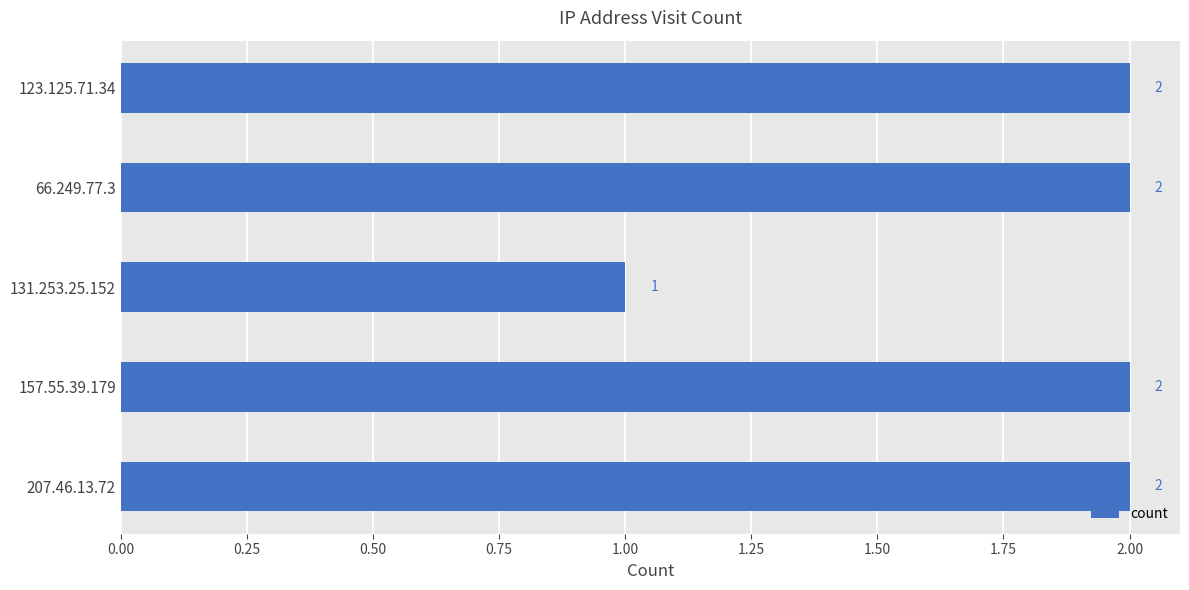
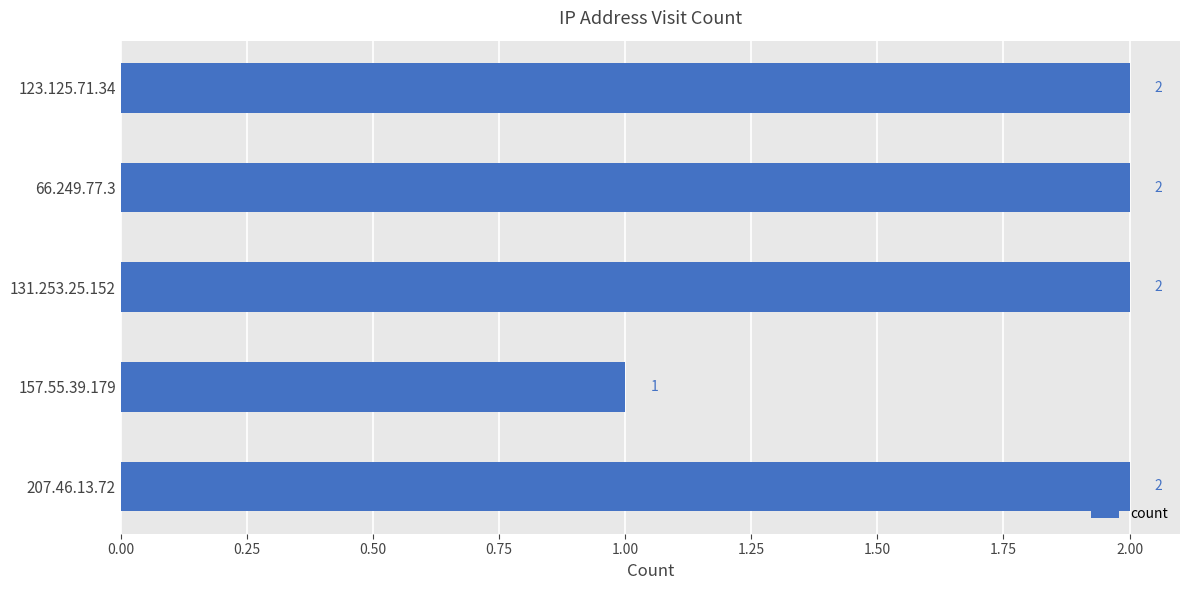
  {
-   "131.253.25.152": 1,
-   "157.55.39.179": 2
+   "131.253.25.152": 2,
+   "157.55.39.179": 1
  }
